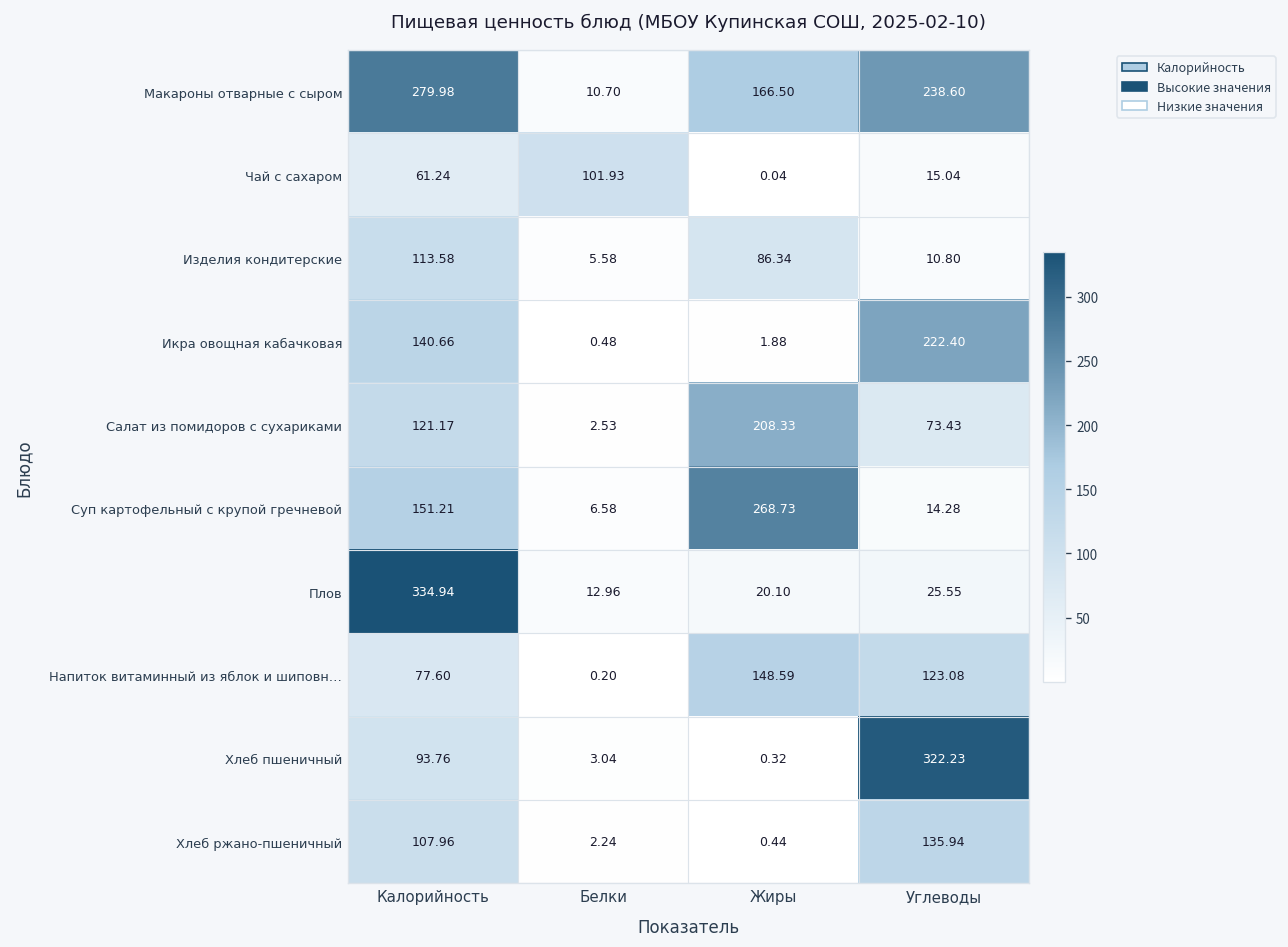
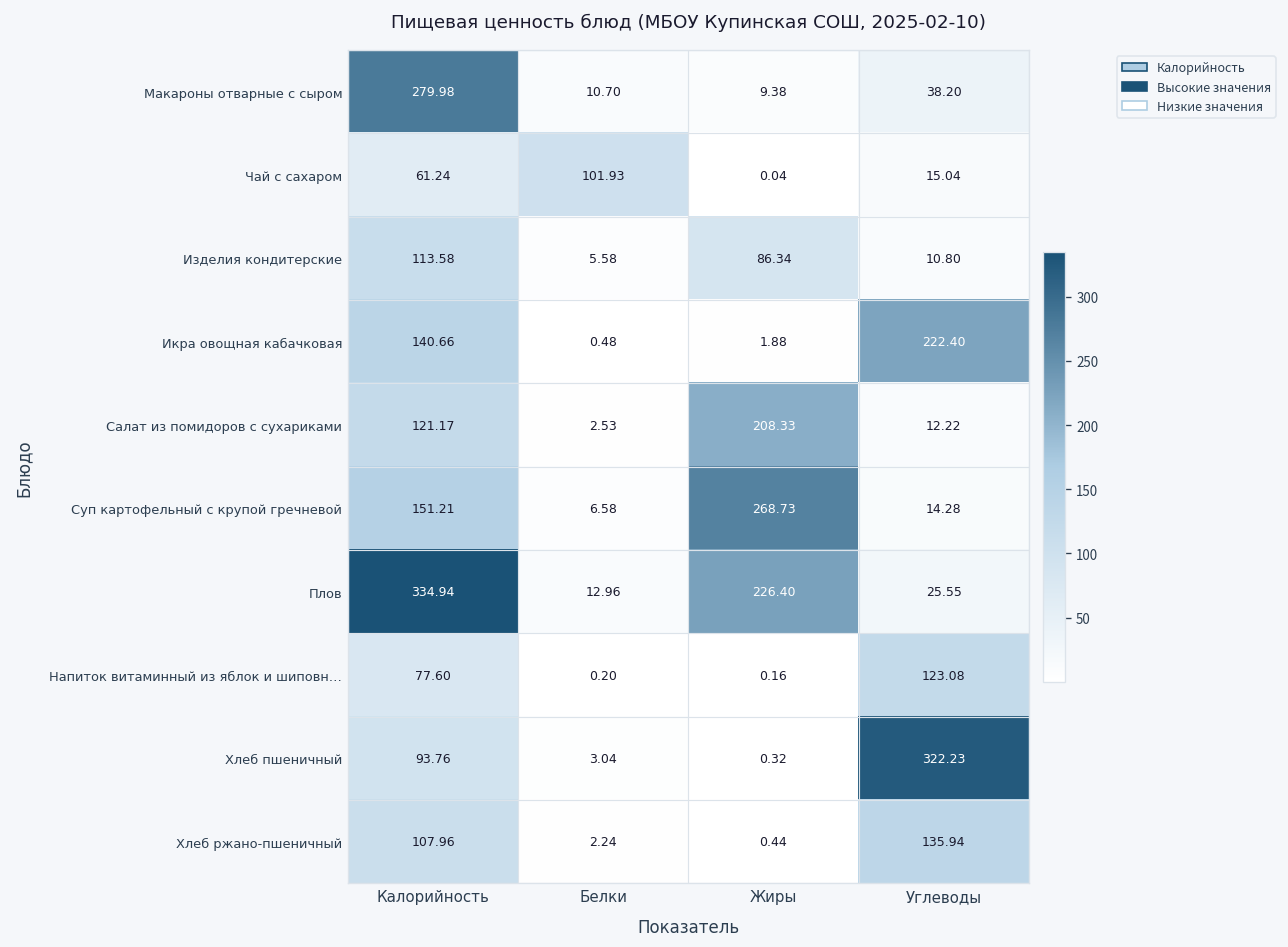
  {
    "Макароны отварные с сыром": {
      "Калорийность": 279.98,
      "Белки": 10.70,
-     "Жиры": 166.50,
-     "Углеводы": 238.60
+     "Жиры": 9.38,
+     "Углеводы": 38.20
    },
    "Чай с сахаром": {
      "Калорийность": 61.24,
      "Белки": 101.93,
      "Жиры": 0.04,
      "Углеводы": 15.04
    },
    "Изделия кондитерские": {
      "Калорийность": 113.58,
      "Белки": 5.58,
      "Жиры": 86.34,
      "Углеводы": 10.80
    },
    "Икра овощная кабачковая": {
      "Калорийность": 140.66,
      "Белки": 0.48,
      "Жиры": 1.88,
      "Углеводы": 222.40
    },
    "Салат из помидоров с сухариками": {
      "Калорийность": 121.17,
      "Белки": 2.53,
      "Жиры": 208.33,
-     "Углеводы": 73.43
+     "Углеводы": 12.22
    },
    "Суп картофельный с крупой гречневой": {
      "Калорийность": 151.21,
      "Белки": 6.58,
      "Жиры": 268.73,
      "Углеводы": 14.28
    },
    "Плов": {
      "Калорийность": 334.94,
      "Белки": 12.96,
-     "Жиры": 20.10,
+     "Жиры": 226.40,
      "Углеводы": 25.55
    },
    "Напиток витаминный из яблок и шиповн…": {
      "Калорийность": 77.60,
      "Белки": 0.20,
-     "Жиры": 148.59,
+     "Жиры": 0.16,
      "Углеводы": 123.08
    },
    "Хлеб пшеничный": {
      "Калорийность": 93.76,
      "Белки": 3.04,
      "Жиры": 0.32,
      "Углеводы": 322.23
    },
    "Хлеб ржано-пшеничный": {
      "Калорийность": 107.96,
      "Белки": 2.24,
      "Жиры": 0.44,
      "Углеводы": 135.94
    }
  }
